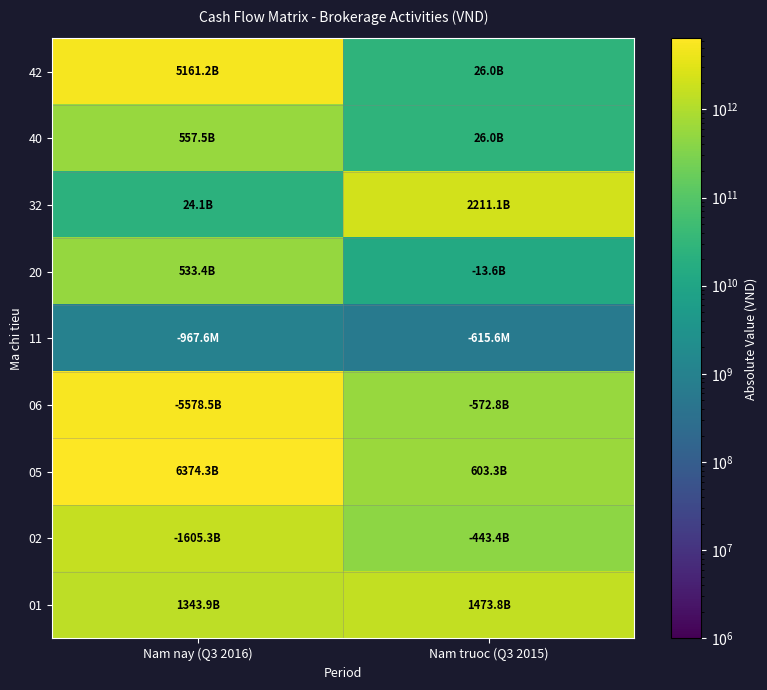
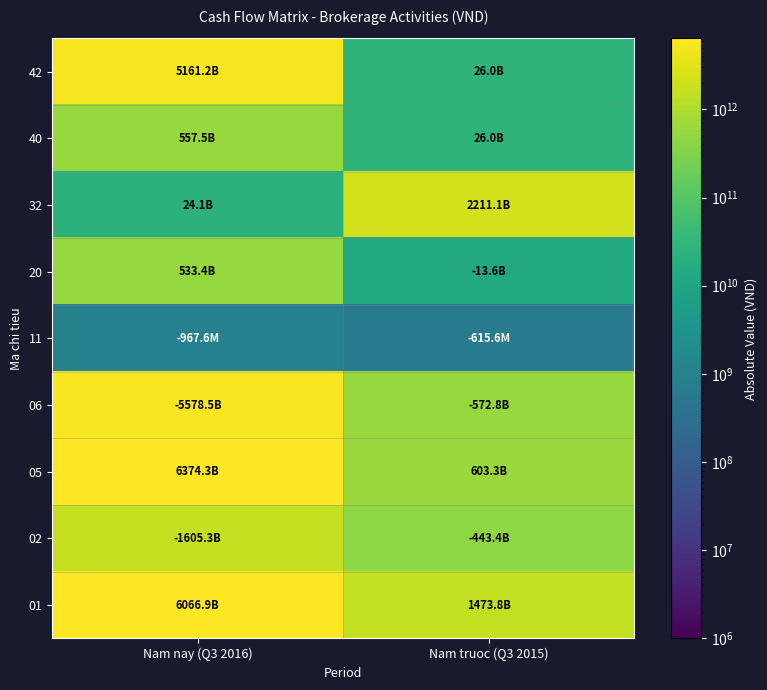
  {
    "42": {
      "Nam nay (Q3 2016)": "5161.2B",
      "Nam truoc (Q3 2015)": "26.0B"
    },
    "40": {
      "Nam nay (Q3 2016)": "557.5B",
      "Nam truoc (Q3 2015)": "26.0B"
    },
    "32": {
      "Nam nay (Q3 2016)": "24.1B",
      "Nam truoc (Q3 2015)": "2211.1B"
    },
    "20": {
      "Nam nay (Q3 2016)": "533.4B",
      "Nam truoc (Q3 2015)": "-13.6B"
    },
    "11": {
      "Nam nay (Q3 2016)": "-967.6M",
      "Nam truoc (Q3 2015)": "-615.6M"
    },
    "06": {
      "Nam nay (Q3 2016)": "-5578.5B",
      "Nam truoc (Q3 2015)": "-572.8B"
    },
    "05": {
      "Nam nay (Q3 2016)": "6374.3B",
      "Nam truoc (Q3 2015)": "603.3B"
    },
    "02": {
      "Nam nay (Q3 2016)": "-1605.3B",
      "Nam truoc (Q3 2015)": "-443.4B"
    },
    "01": {
-     "Nam nay (Q3 2016)": "1343.9B",
+     "Nam nay (Q3 2016)": "6066.9B",
      "Nam truoc (Q3 2015)": "1473.8B"
    }
  }
